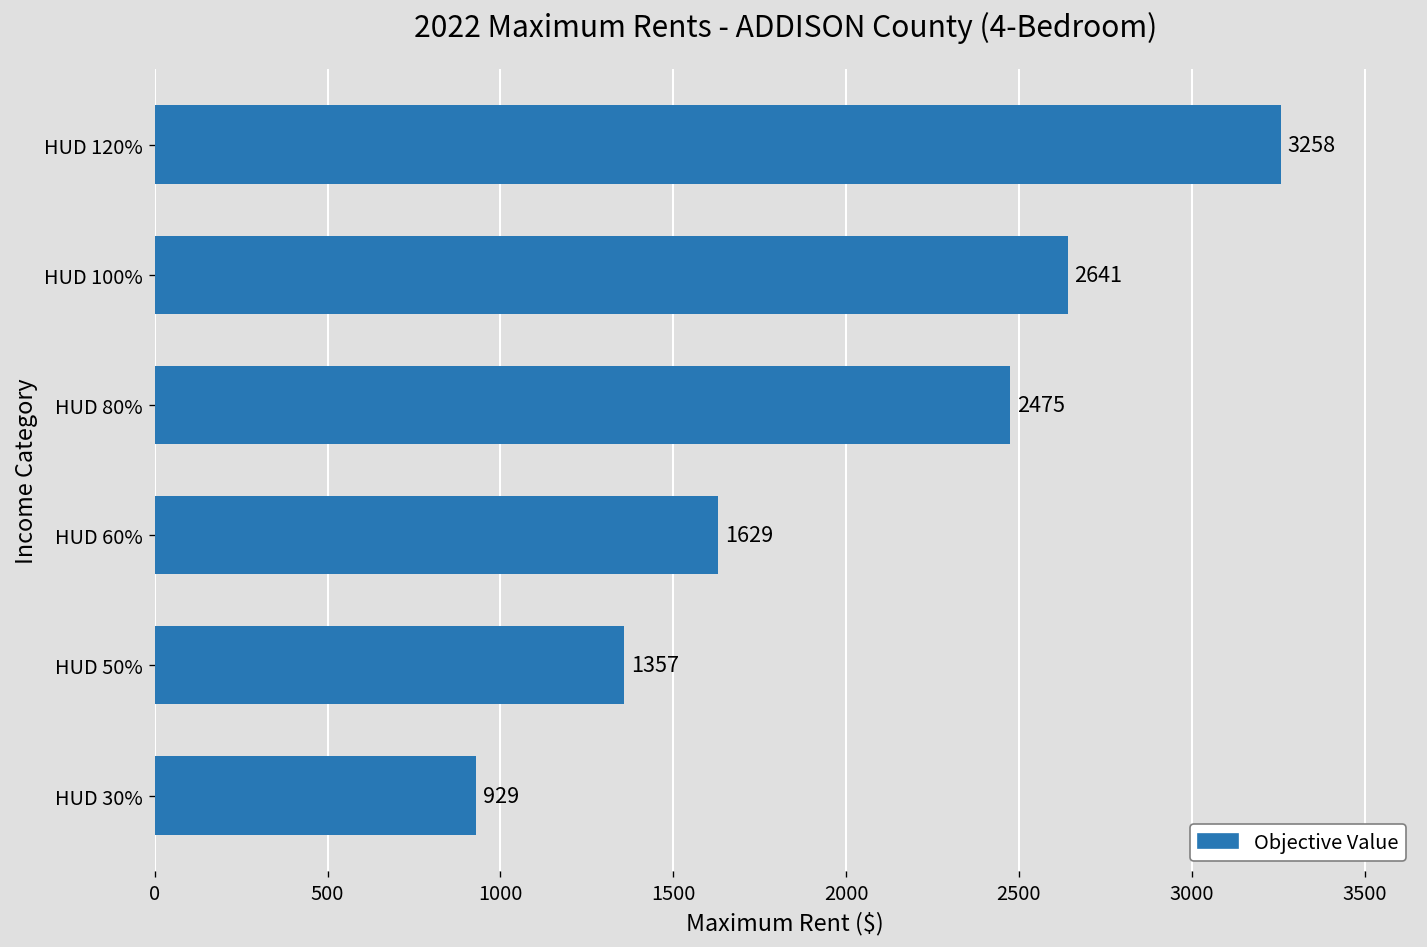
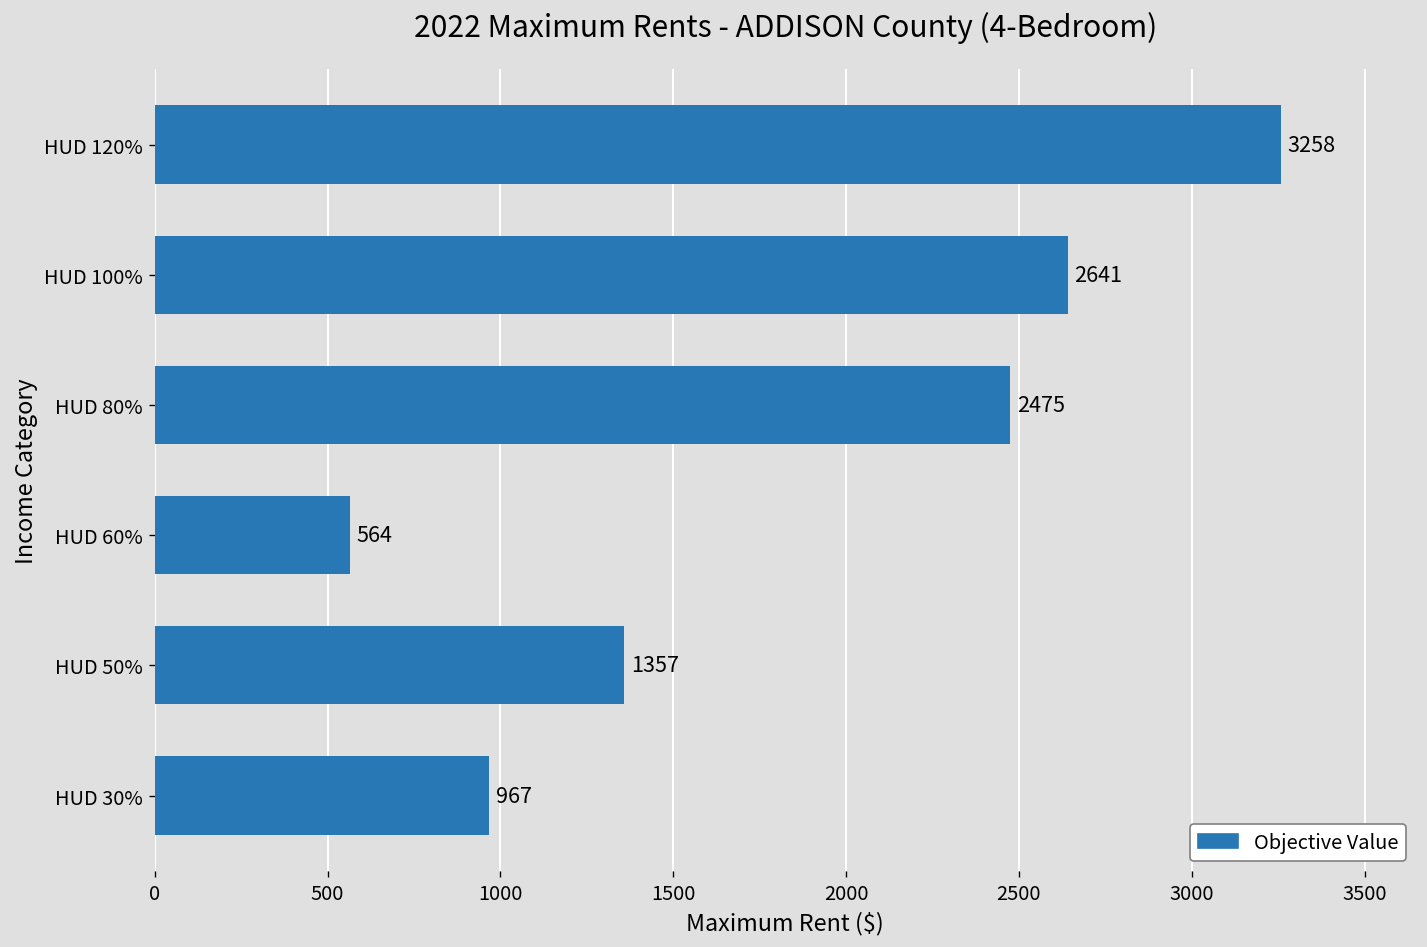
  {
    "HUD 120%": 3258,
    "HUD 100%": 2641,
    "HUD 80%": 2475,
-   "HUD 60%": 1629,
+   "HUD 60%": 564,
    "HUD 50%": 1357,
-   "HUD 30%": 929
+   "HUD 30%": 967
  }
